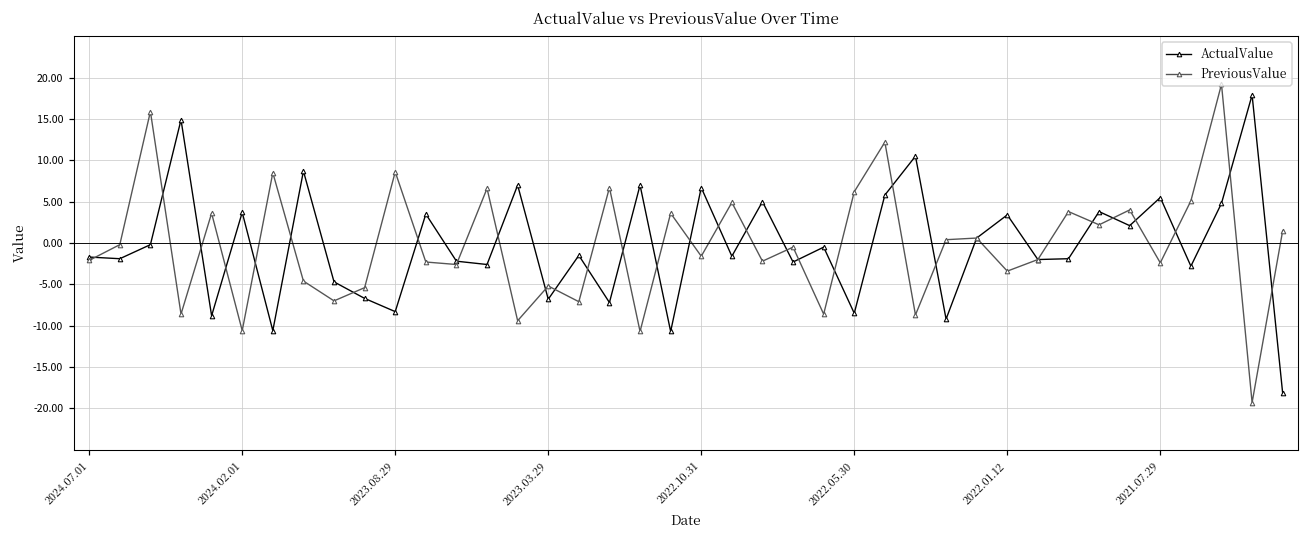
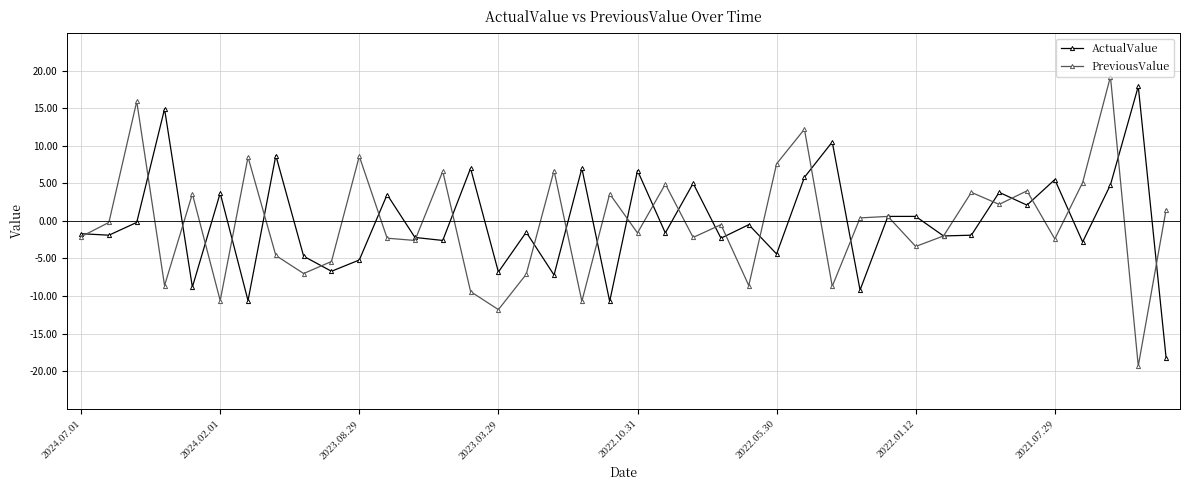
  {
    "ActualValue": {
      "2024.07.01": -2,
      "2024.02.01": 4,
-     "2023.08.29": -8,
+     "2023.08.29": -5,
      "2023.03.29": -7,
      "2022.10.31": 7,
-     "2022.05.30": -9,
-     "2022.01.12": 3,
+     "2022.05.30": -4,
+     "2022.01.12": 1,
      "2021.07.29": 6
    },
    "PreviousValue": {
      "2024.07.01": -2,
      "2024.02.01": -11,
      "2023.08.29": 9,
-     "2023.03.29": -5,
+     "2023.03.29": -12,
      "2022.10.31": -2,
-     "2022.05.30": 6,
+     "2022.05.30": 8,
      "2022.01.12": -3,
      "2021.07.29": -2
    }
  }
